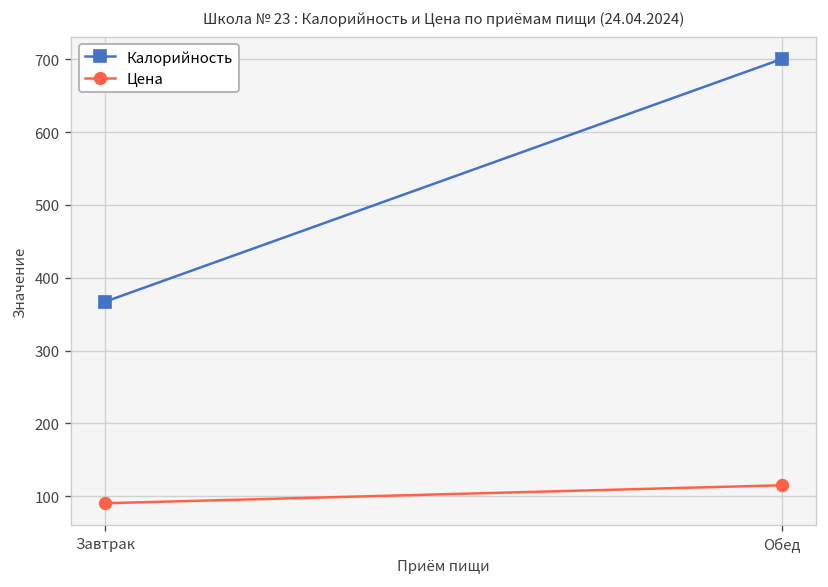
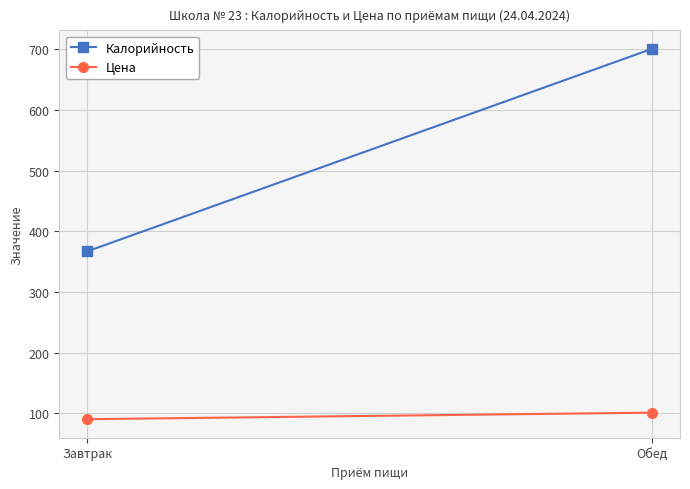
  {
    "Калорийность": {
      "Завтрак": 370,
      "Обед": 700
    },
    "Цена": {
      "Завтрак": 90,
-     "Обед": 120
+     "Обед": 100
    }
  }
